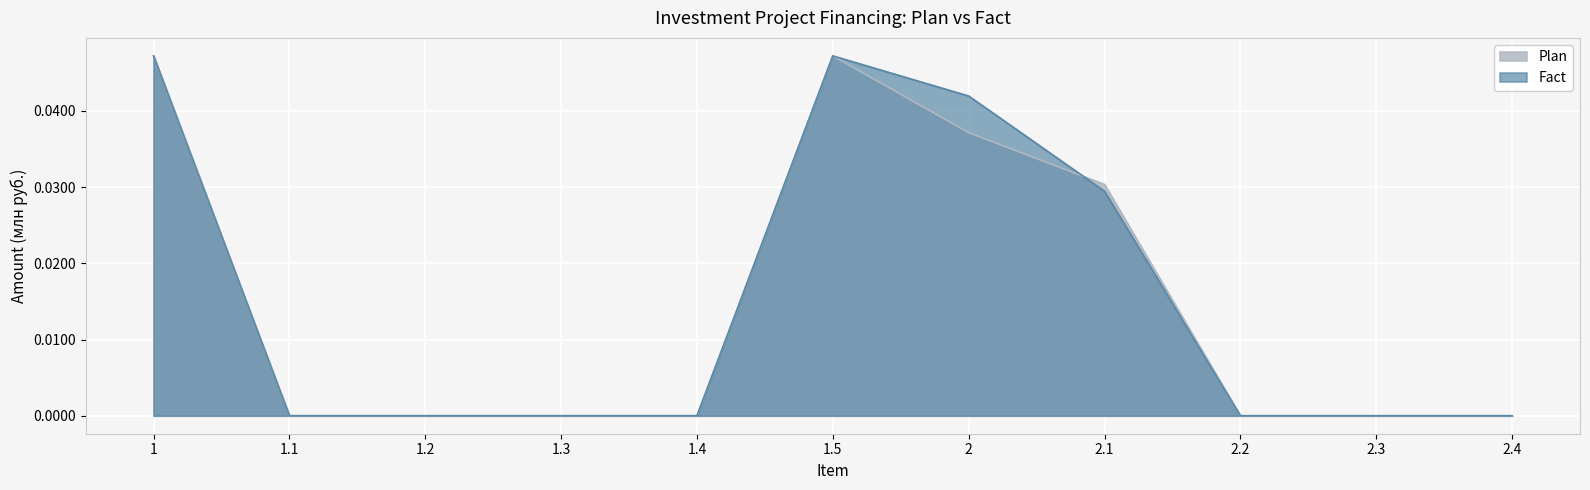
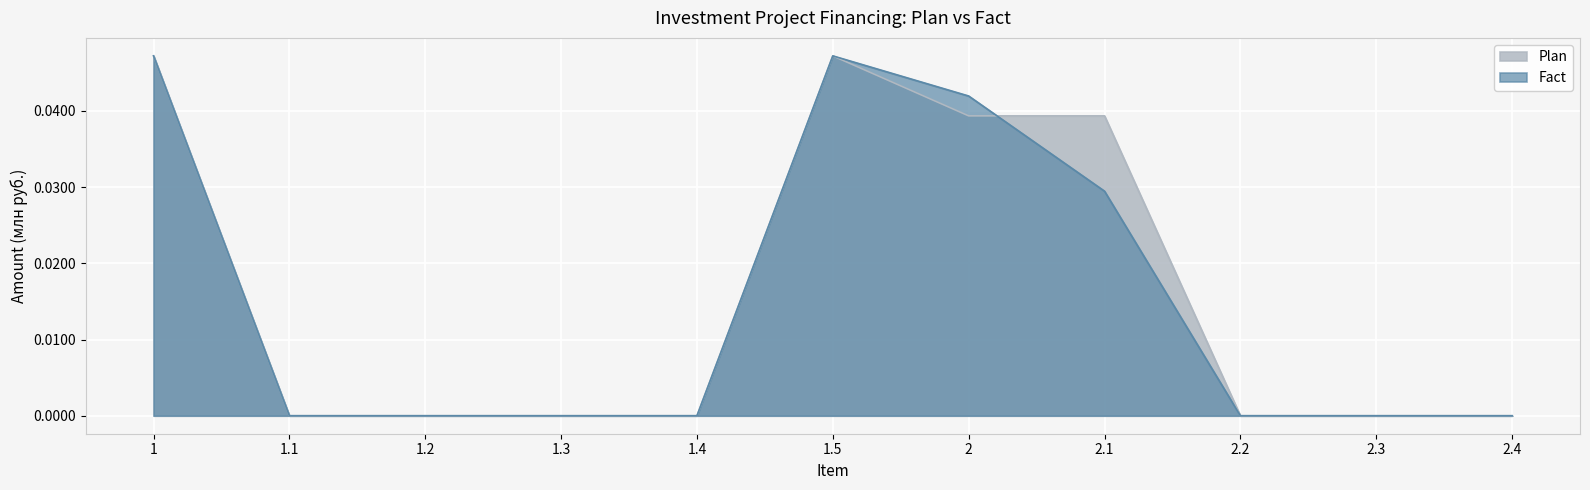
  {
    "Plan": {
-     "2": 0.037,
-     "2.1": 0.030
+     "2": 0.039,
+     "2.1": 0.039
    },
    "Fact": {
      "2": 0.042,
      "2.1": 0.029
    }
  }
